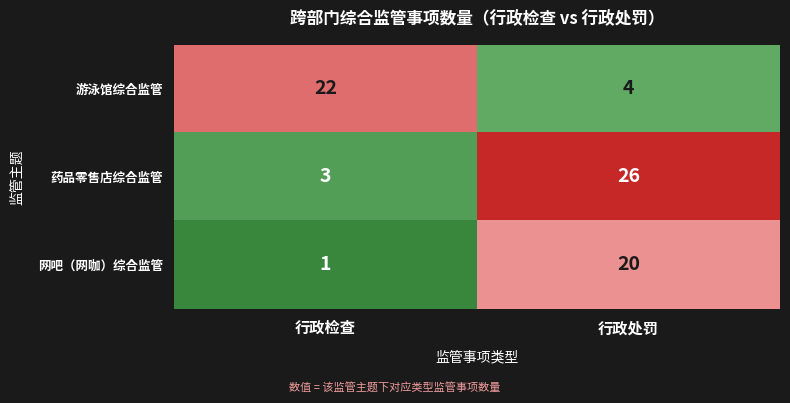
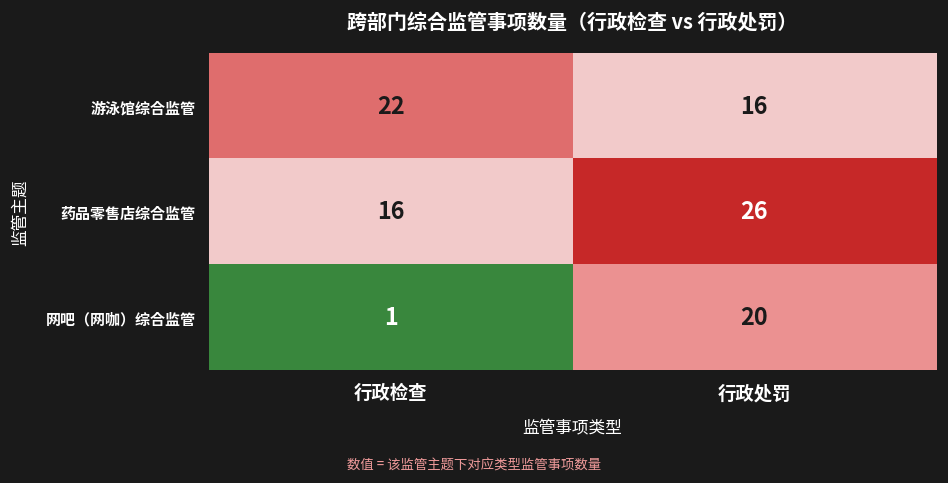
  {
    "游泳馆综合监管": {
      "行政检查": 22,
-     "行政处罚": 4
+     "行政处罚": 16
    },
    "药品零售店综合监管": {
-     "行政检查": 3,
+     "行政检查": 16,
      "行政处罚": 26
    },
    "网吧（网咖）综合监管": {
      "行政检查": 1,
      "行政处罚": 20
    }
  }
